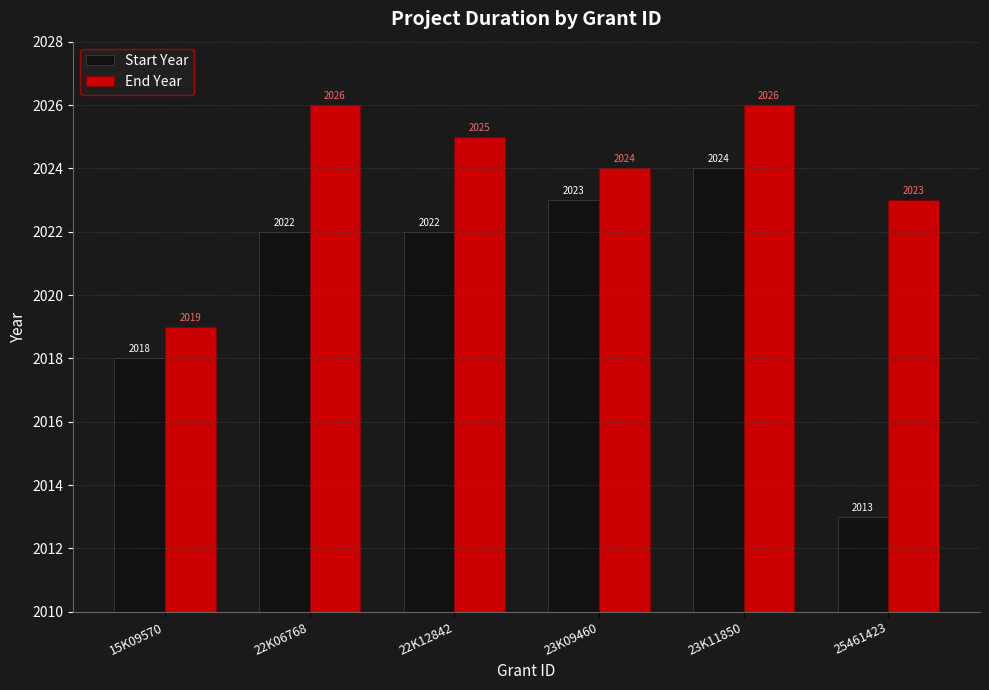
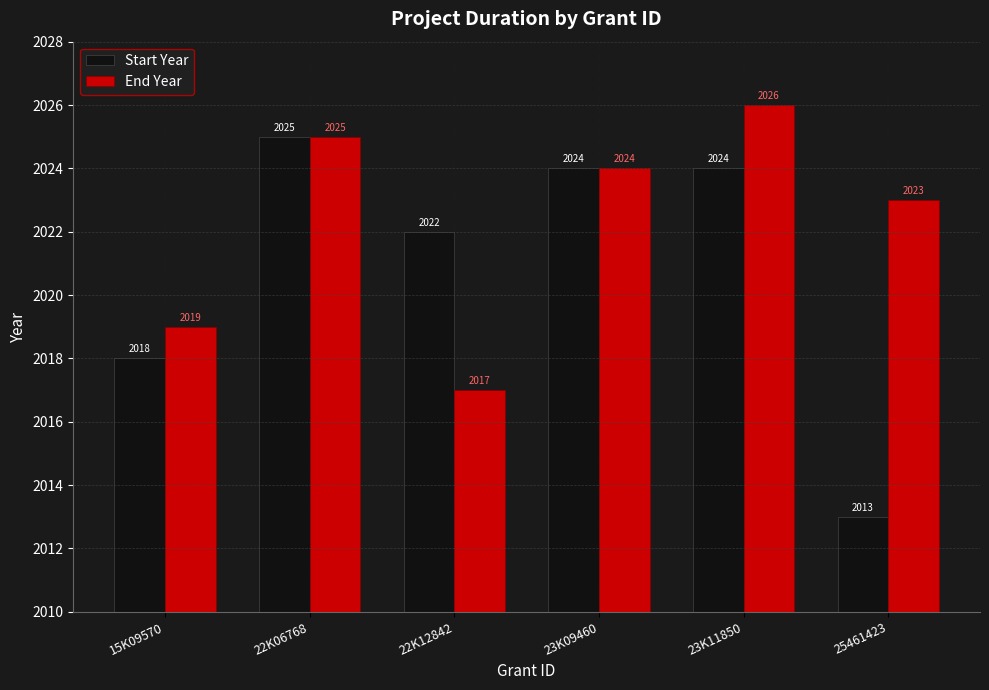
  {
    "Start Year": {
      "15K09570": 2018,
-     "22K06768": 2022,
+     "22K06768": 2025,
      "22K12842": 2022,
-     "23K09460": 2023,
+     "23K09460": 2024,
      "23K11850": 2024,
      "25461423": 2013
    },
    "End Year": {
      "15K09570": 2019,
-     "22K06768": 2026,
-     "22K12842": 2025,
+     "22K06768": 2025,
+     "22K12842": 2017,
      "23K09460": 2024,
      "23K11850": 2026,
      "25461423": 2023
    }
  }
